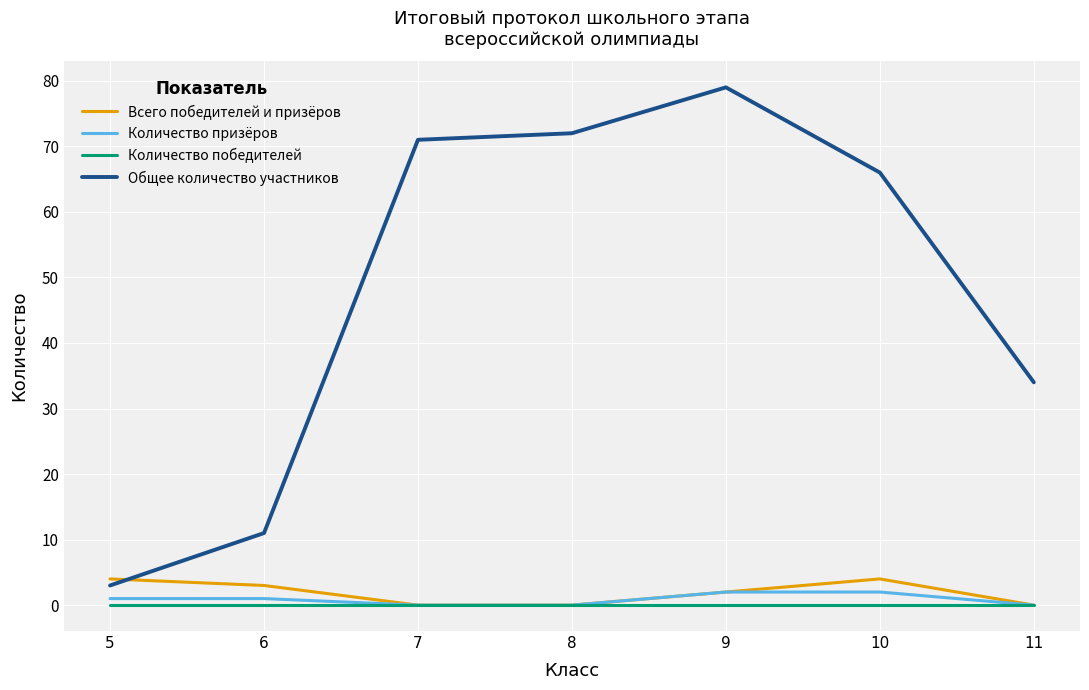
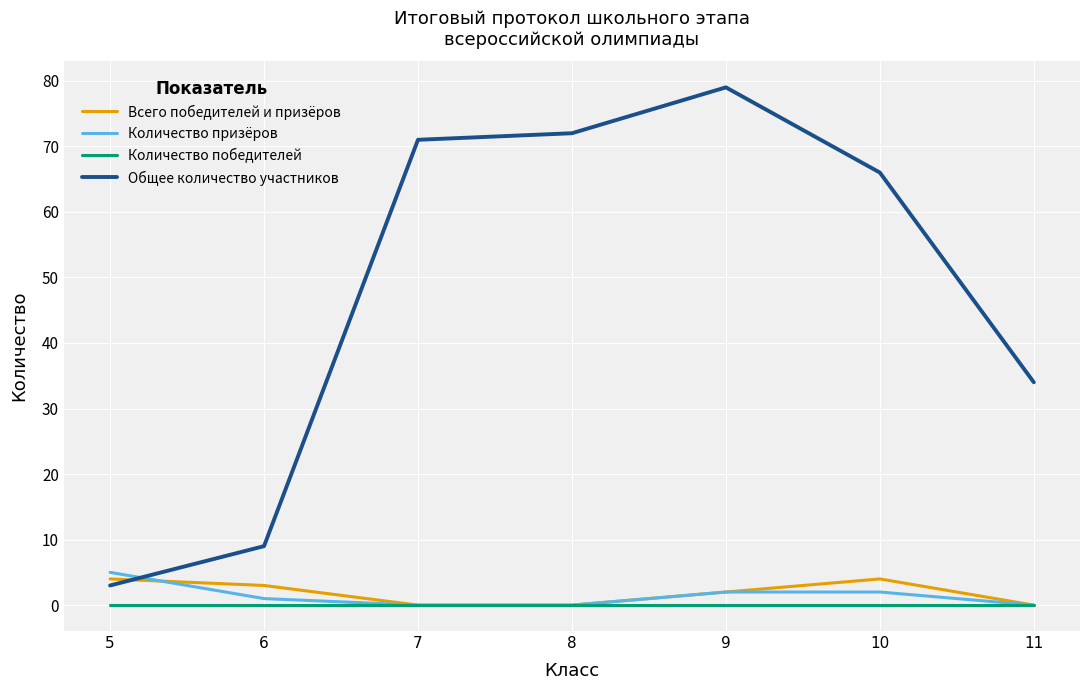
  {
    "Всего победителей и призёров": {
      "5": 4,
      "6": 3,
      "10": 4
    },
    "Количество призёров": {
-     "5": 1,
+     "5": 5,
      "6": 1,
      "10": 2
    },
    "Количество победителей": {
      "5": 0,
      "6": 0,
      "9": 0,
      "10": 0
    },
    "Общее количество участников": {
      "5": 3,
-     "6": 11,
+     "6": 9,
      "7": 71,
      "8": 72,
      "9": 79,
      "10": 66,
      "11": 34
    }
  }
